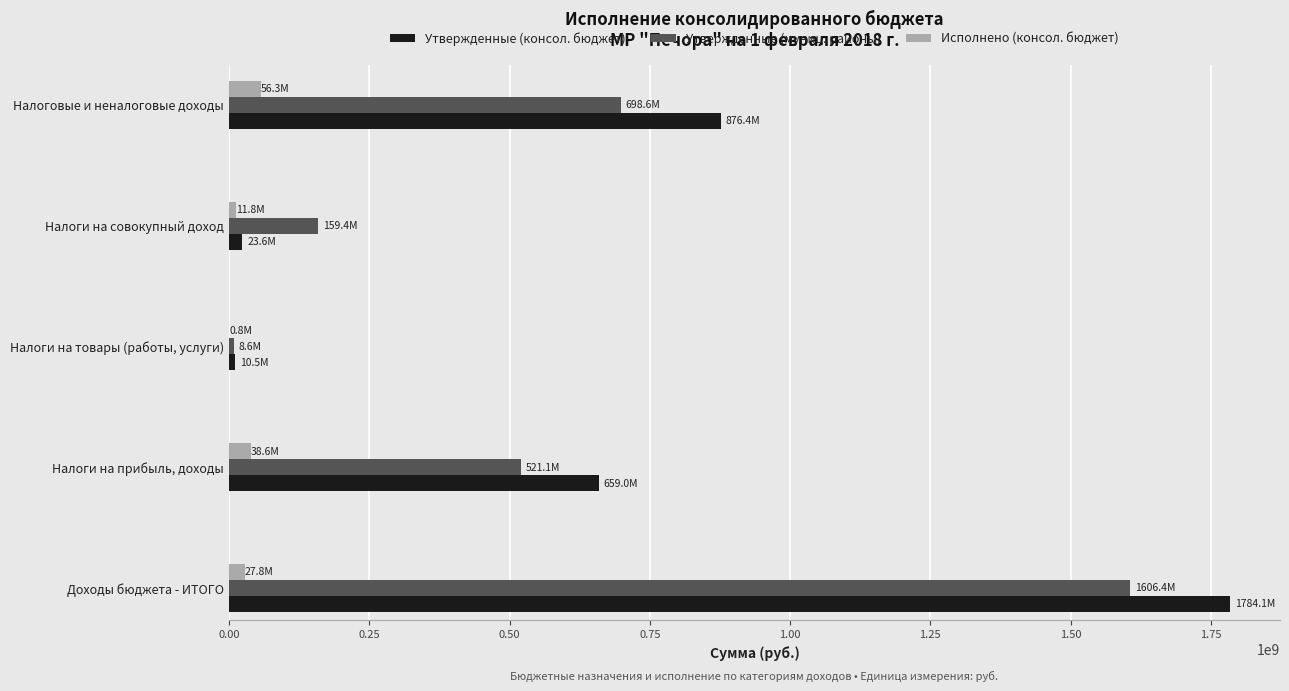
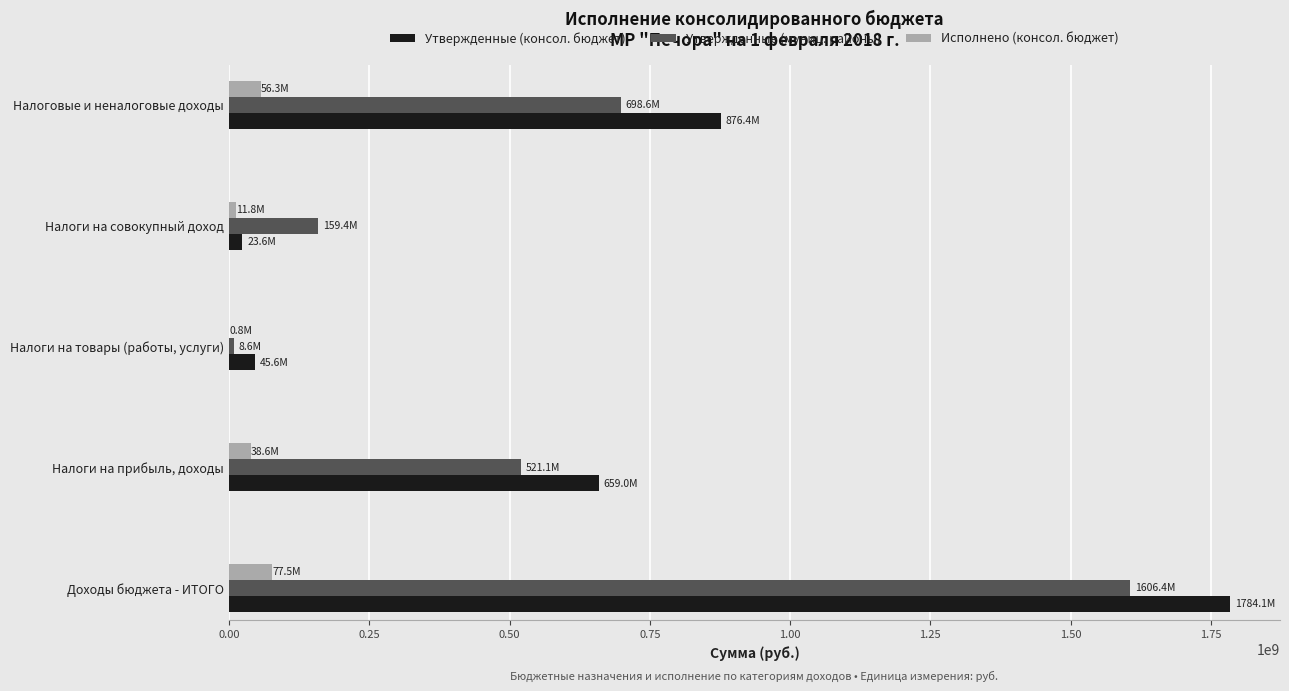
  {
    "Утвержденные (консол. бюджет)": {
      "Налоговые и неналоговые доходы": "876.4M",
      "Налоги на совокупный доход": "23.6M",
-     "Налоги на товары (работы, услуги)": "10.5M",
+     "Налоги на товары (работы, услуги)": "45.6M",
      "Налоги на прибыль, доходы": "659.0M",
      "Доходы бюджета - ИТОГО": "1784.1M"
    },
    "Утвержденные (муниц. районы)": {
      "Налоговые и неналоговые доходы": "698.6M",
      "Налоги на совокупный доход": "159.4M",
      "Налоги на товары (работы, услуги)": "8.6M",
      "Налоги на прибыль, доходы": "521.1M",
      "Доходы бюджета - ИТОГО": "1606.4M"
    },
    "Исполнено (консол. бюджет)": {
      "Налоговые и неналоговые доходы": "56.3M",
      "Налоги на совокупный доход": "11.8M",
      "Налоги на товары (работы, услуги)": "0.8M",
      "Налоги на прибыль, доходы": "38.6M",
-     "Доходы бюджета - ИТОГО": "27.8M"
+     "Доходы бюджета - ИТОГО": "77.5M"
    }
  }
